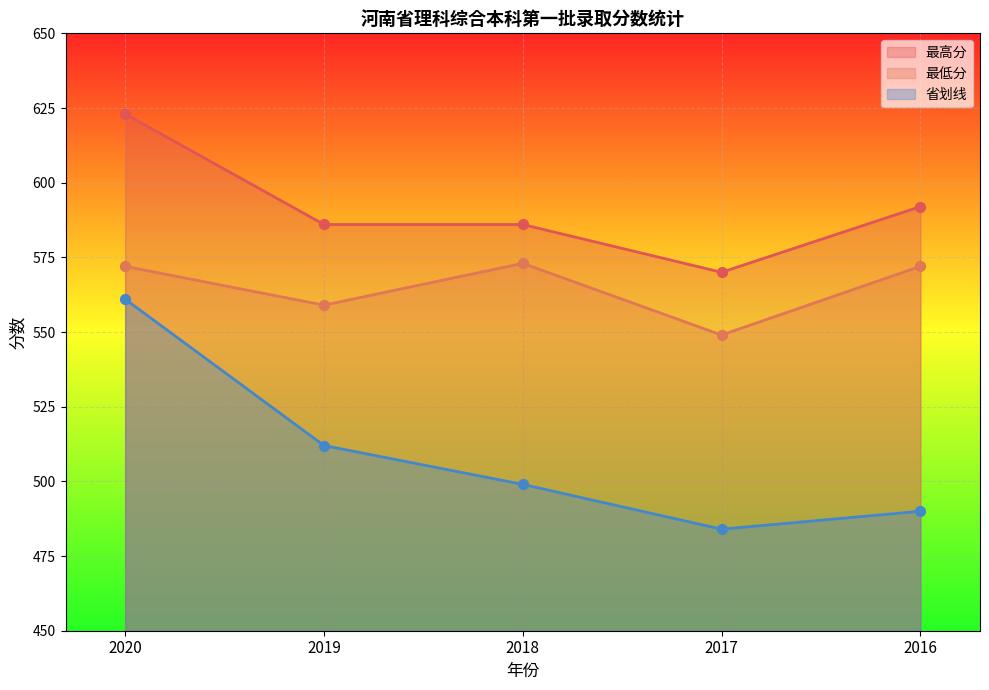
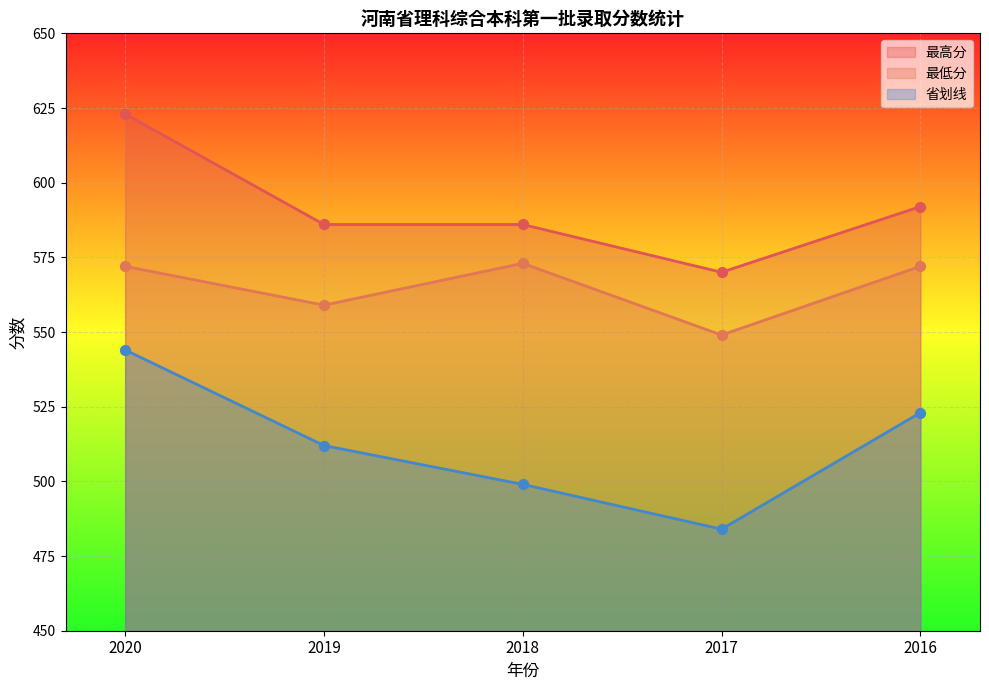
  {
    "省划线": {
-     "2020": 561,
+     "2020": 544,
      "2019": 512,
      "2018": 499,
      "2017": 484,
-     "2016": 490
+     "2016": 523
    }
  }
